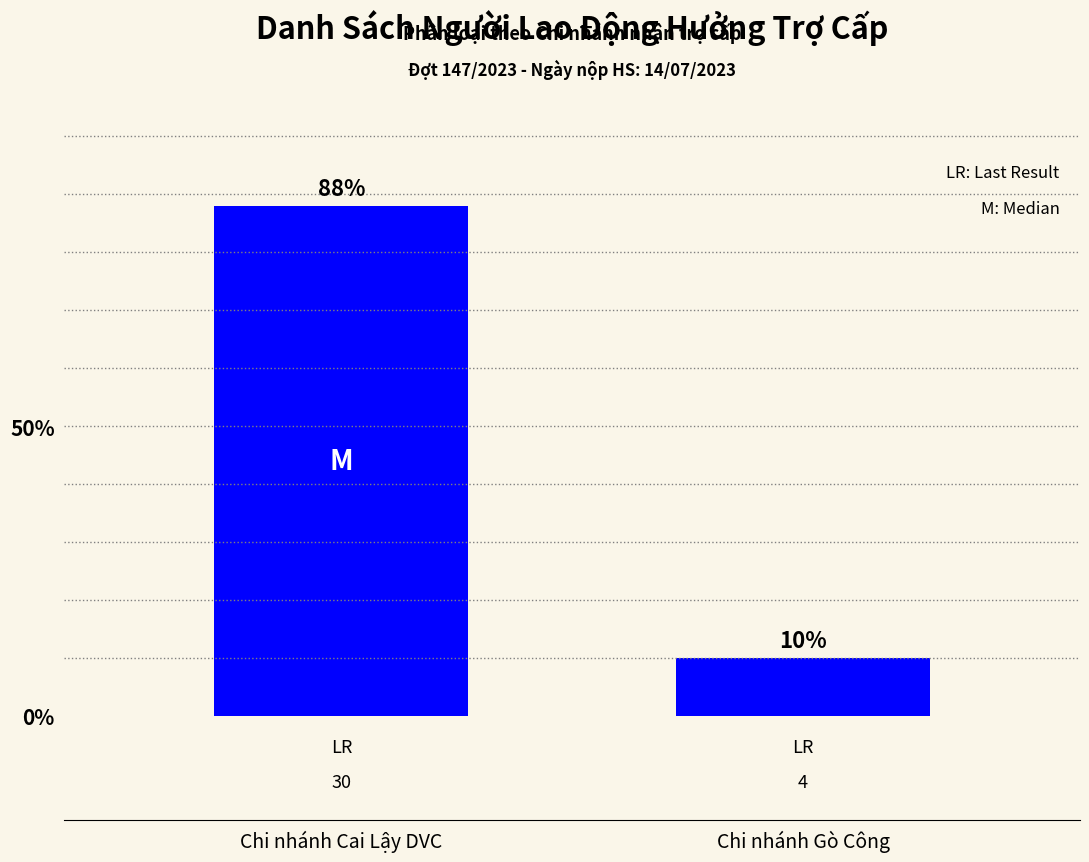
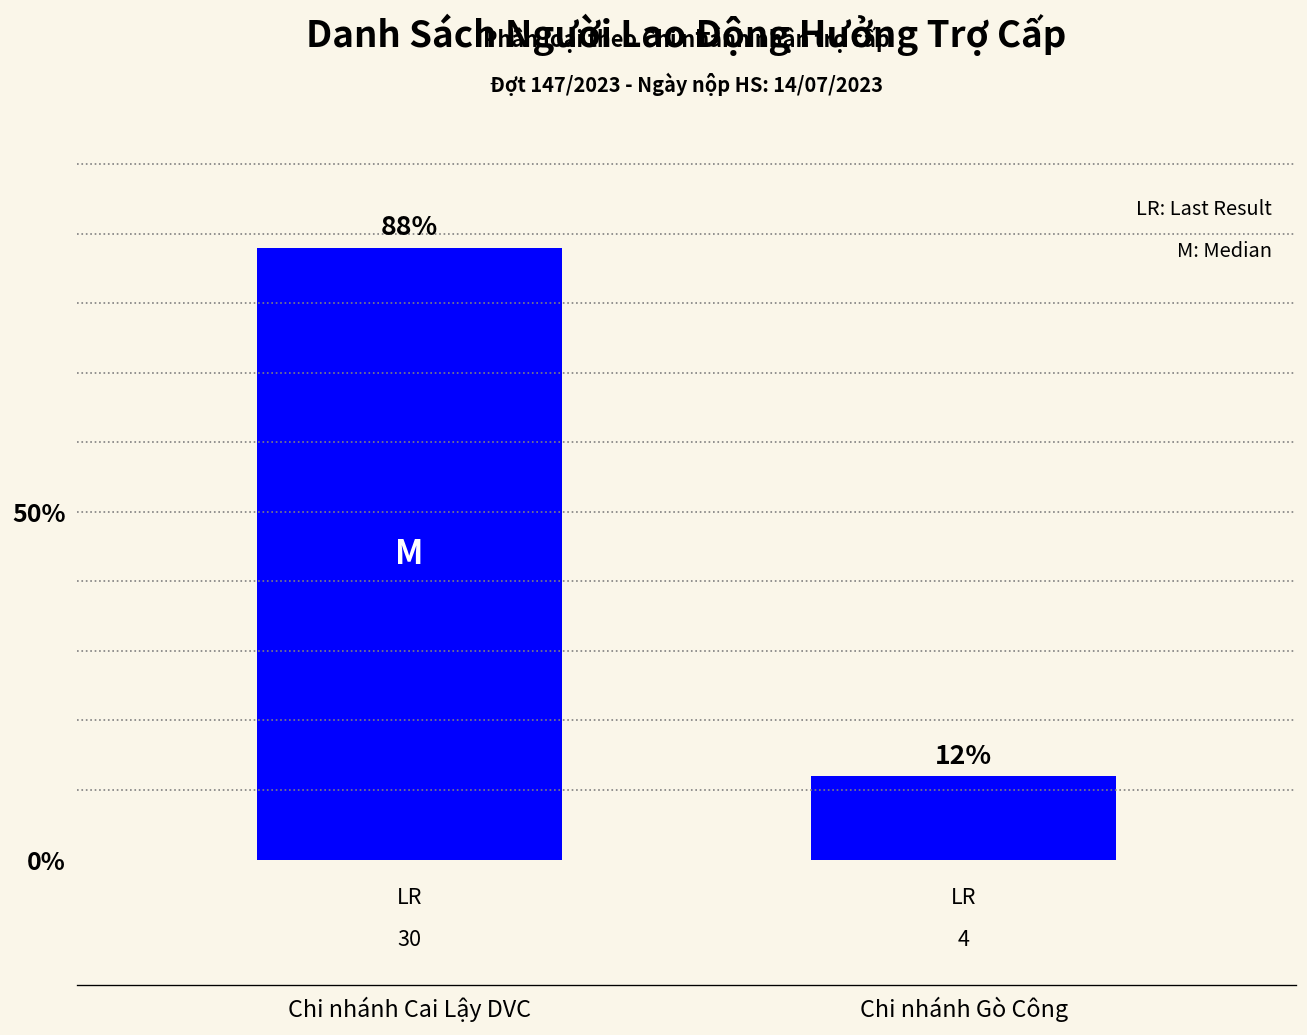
  {
    "Chi nhánh Cai Lậy DVC": "88%",
-   "Chi nhánh Gò Công": "10%"
+   "Chi nhánh Gò Công": "12%"
  }
